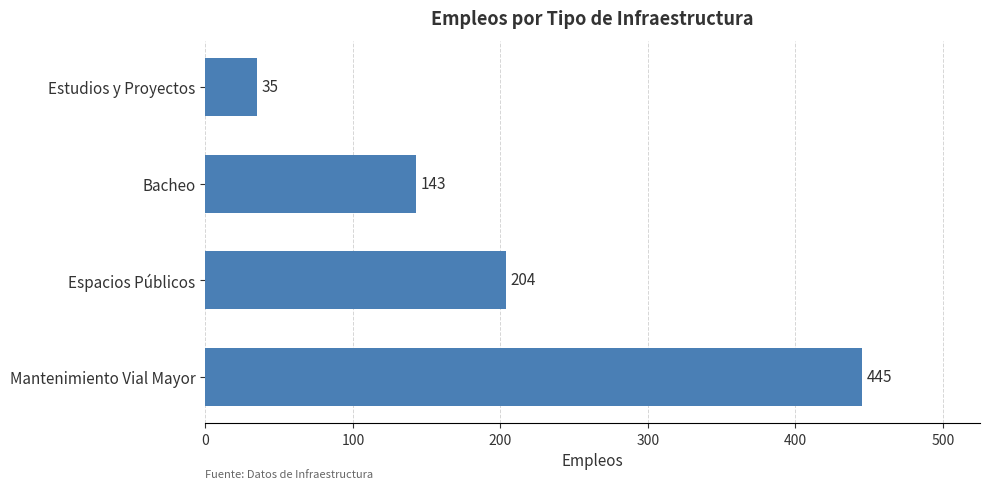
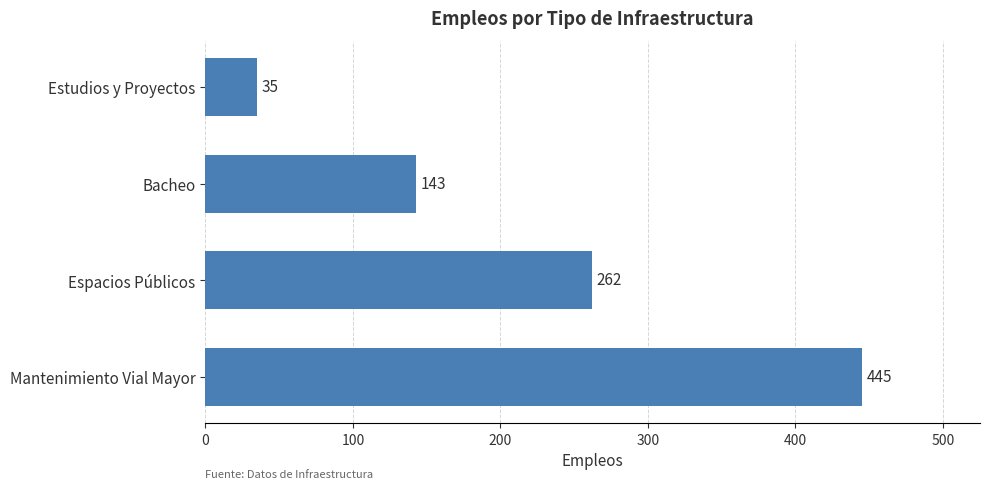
  {
    "Estudios y Proyectos": 35,
    "Bacheo": 143,
-   "Espacios Públicos": 204,
+   "Espacios Públicos": 262,
    "Mantenimiento Vial Mayor": 445
  }
